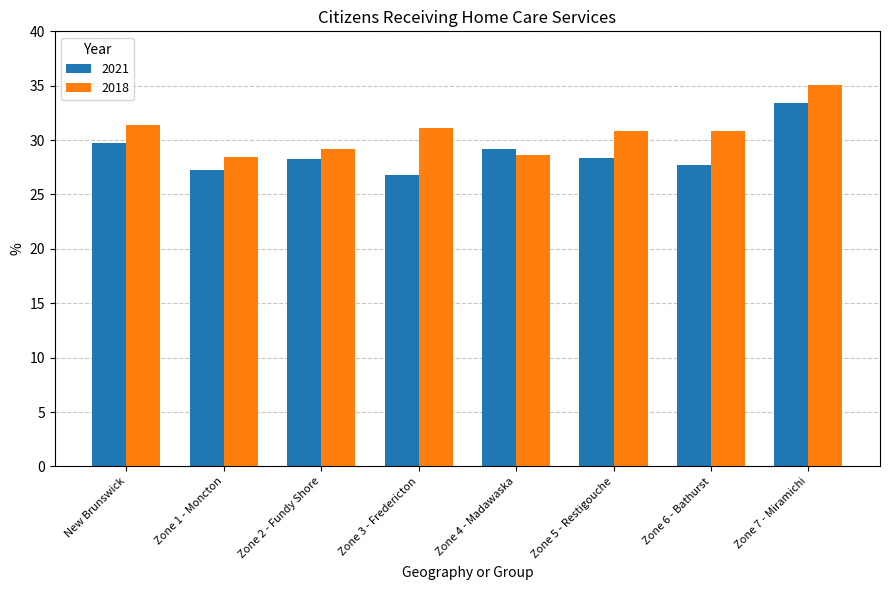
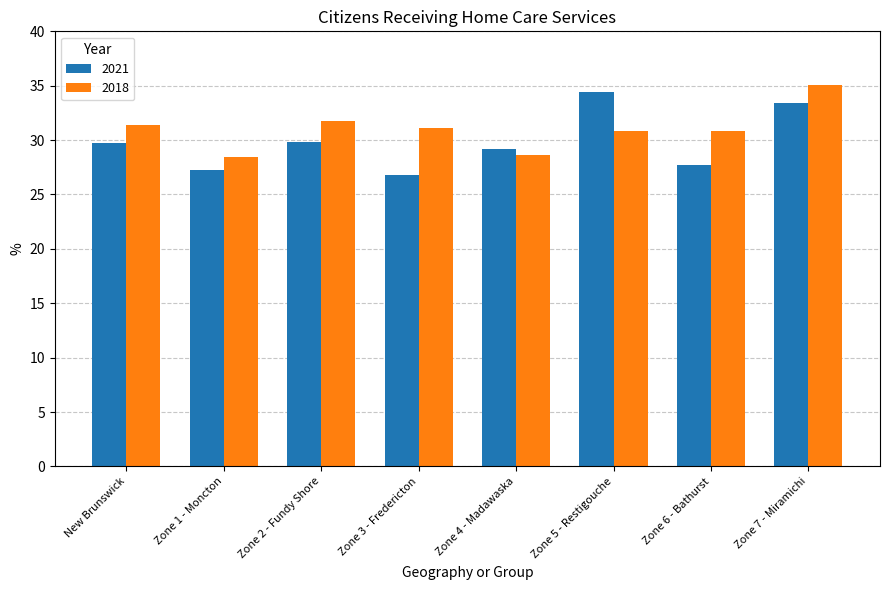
  {
    "2021": {
      "New Brunswick": 29.7,
      "Zone 1 - Moncton": 27.3,
-     "Zone 2 - Fundy Shore": 28.3,
+     "Zone 2 - Fundy Shore": 29.9,
      "Zone 3 - Fredericton": 26.7,
      "Zone 4 - Madawaska": 29.2,
-     "Zone 5 - Restigouche": 28.3,
+     "Zone 5 - Restigouche": 34.4,
      "Zone 6 - Bathurst": 27.7,
      "Zone 7 - Miramichi": 33.4
    },
    "2018": {
      "New Brunswick": 31.4,
      "Zone 1 - Moncton": 28.5,
-     "Zone 2 - Fundy Shore": 29.2,
+     "Zone 2 - Fundy Shore": 31.8,
      "Zone 3 - Fredericton": 31.1,
      "Zone 4 - Madawaska": 28.6,
      "Zone 5 - Restigouche": 30.8,
      "Zone 6 - Bathurst": 30.8,
      "Zone 7 - Miramichi": 35.0
    }
  }
